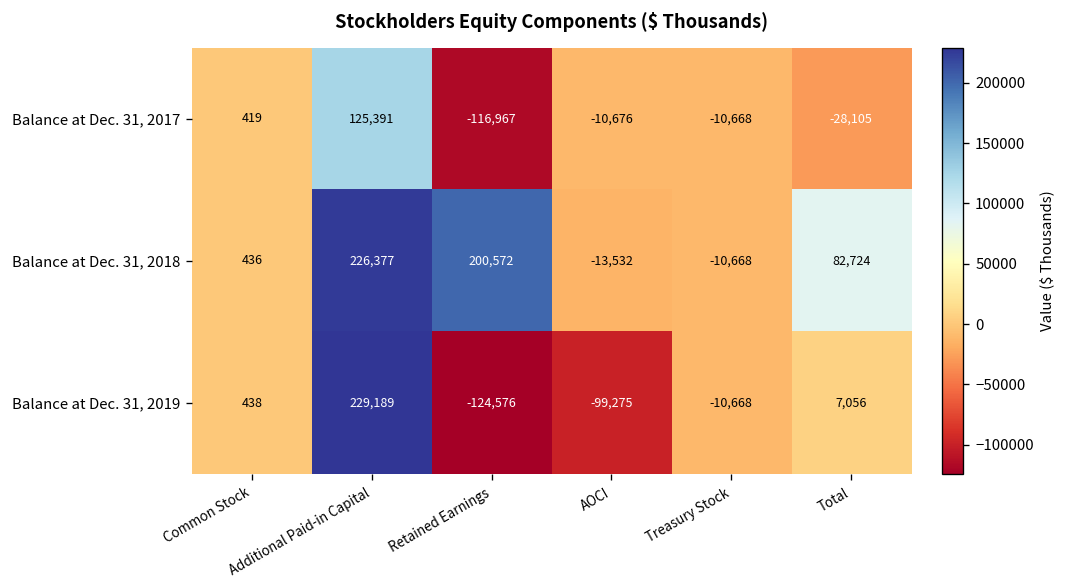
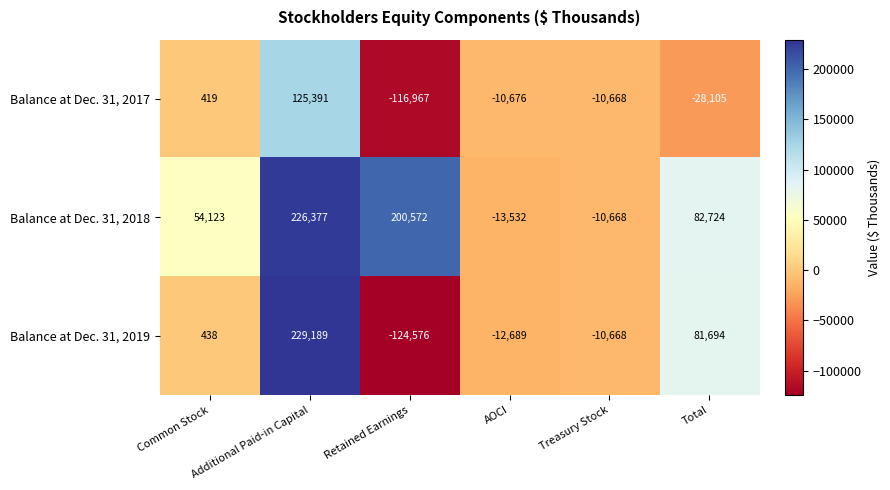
  {
    "Balance at Dec. 31, 2017": {
      "Common Stock": "419",
      "Additional Paid-in Capital": "125,391",
      "Retained Earnings": "-116,967",
      "AOCI": "-10,676",
      "Treasury Stock": "-10,668",
      "Total": "-28,105"
    },
    "Balance at Dec. 31, 2018": {
-     "Common Stock": "436",
+     "Common Stock": "54,123",
      "Additional Paid-in Capital": "226,377",
      "Retained Earnings": "200,572",
      "AOCI": "-13,532",
      "Treasury Stock": "-10,668",
      "Total": "82,724"
    },
    "Balance at Dec. 31, 2019": {
      "Common Stock": "438",
      "Additional Paid-in Capital": "229,189",
      "Retained Earnings": "-124,576",
-     "AOCI": "-99,275",
+     "AOCI": "-12,689",
      "Treasury Stock": "-10,668",
-     "Total": "7,056"
+     "Total": "81,694"
    }
  }
